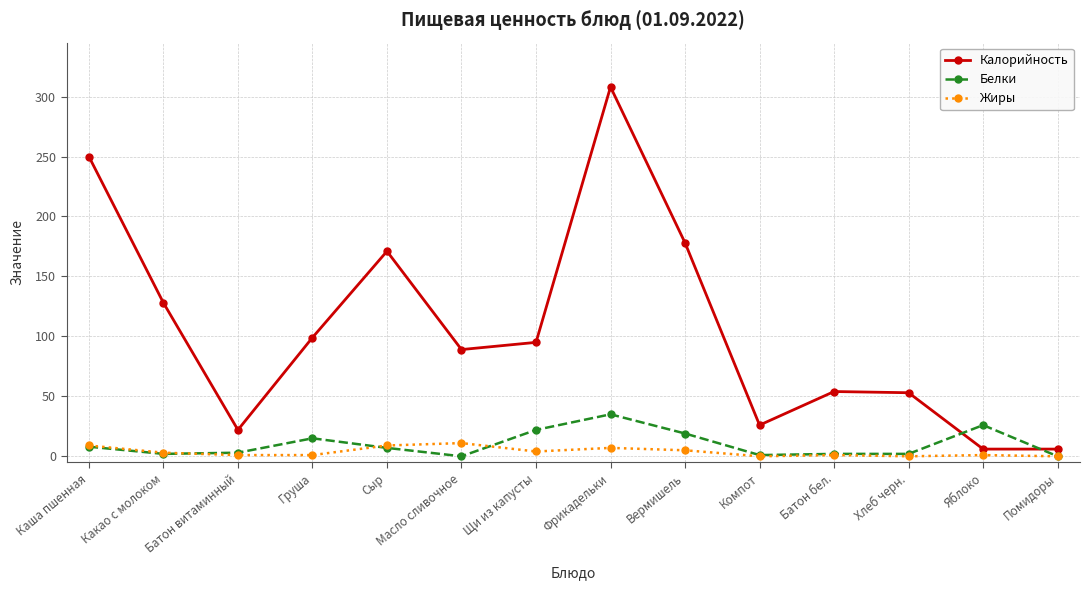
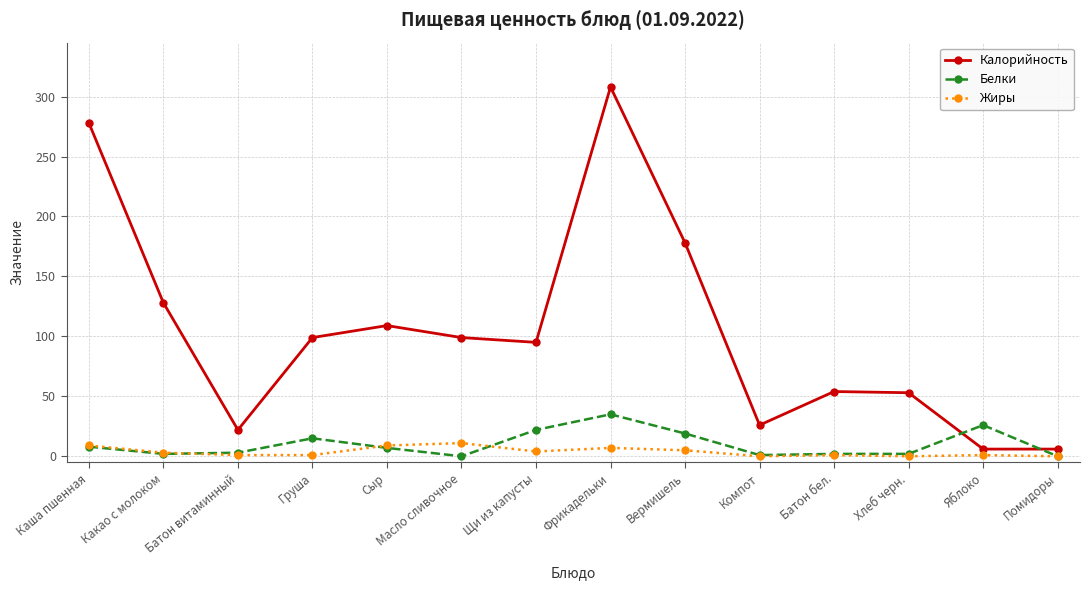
  {
    "Калорийность": {
-     "Каша пшенная": 250,
+     "Каша пшенная": 278,
      "Какао с молоком": 128,
      "Батон витаминный": 22,
      "Груша": 99,
-     "Сыр": 171,
-     "Масло сливочное": 89,
+     "Сыр": 109,
+     "Масло сливочное": 99,
      "Щи из капусты": 95,
      "Фрикадельки": 308,
      "Вермишель": 178,
      "Компот": 26,
      "Батон бел.": 54,
      "Хлеб черн.": 53,
      "Яблоко": 6,
      "Помидоры": 6
    },
    "Белки": {
      "Груша": 15,
      "Масло сливочное": 0,
      "Щи из капусты": 22,
      "Фрикадельки": 35,
      "Вермишель": 19,
      "Яблоко": 26
    },
    "Жиры": {
      "Груша": 1,
      "Масло сливочное": 11,
      "Щи из капусты": 4,
      "Фрикадельки": 7,
      "Вермишель": 5,
      "Яблоко": 1
    }
  }
